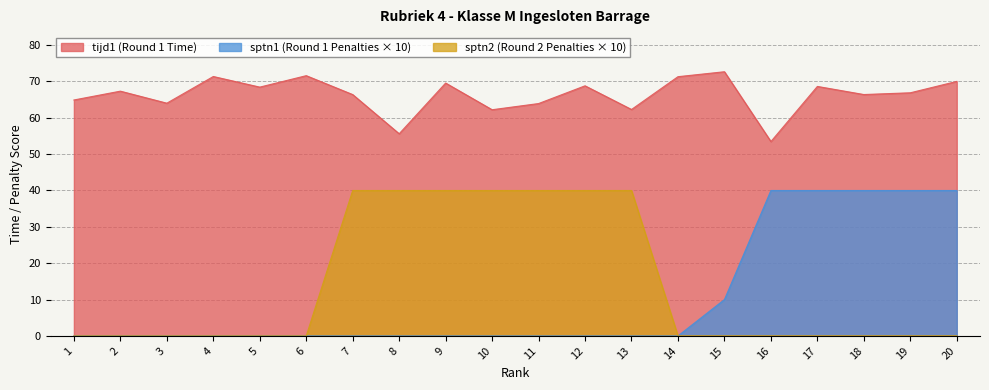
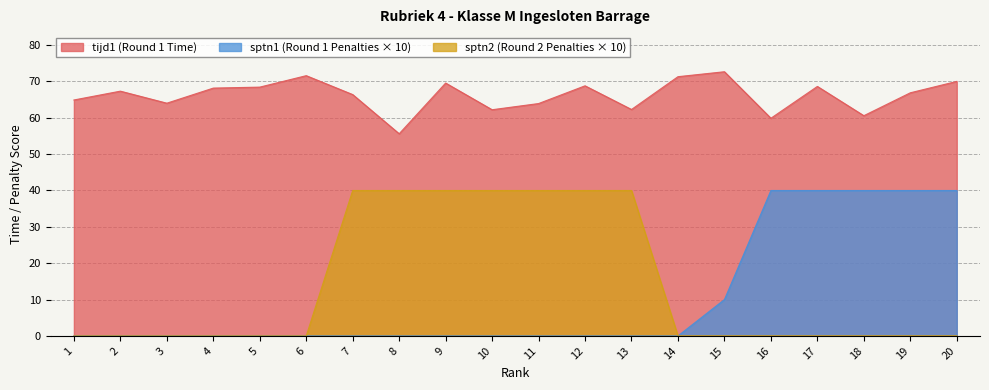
  {
    "tijd1 (Round 1 Time)": {
      "1": 65,
      "2": 67,
      "3": 64,
-     "4": 71,
+     "4": 68,
      "5": 68,
      "6": 72,
      "7": 66,
      "8": 56,
      "9": 70,
      "10": 62,
      "11": 64,
      "12": 69,
      "13": 62,
      "14": 71,
      "15": 73,
-     "16": 53,
+     "16": 60,
      "17": 69,
-     "18": 66,
+     "18": 61,
      "19": 67,
      "20": 70
    },
    "sptn1 (Round 1 Penalties × 10)": {
      "7": 0,
      "8": 0,
      "9": 0,
      "10": 0,
      "11": 0,
      "12": 0,
      "13": 0,
      "15": 10,
      "16": 40,
      "17": 40,
      "18": 40,
      "19": 40,
      "20": 40
    },
    "sptn2 (Round 2 Penalties × 10)": {
      "7": 40,
      "8": 40,
      "9": 40,
      "10": 40,
      "11": 40,
      "12": 40,
      "13": 40,
      "15": 0,
      "16": 0,
      "17": 0,
      "18": 0,
      "19": 0,
      "20": 0
    }
  }
